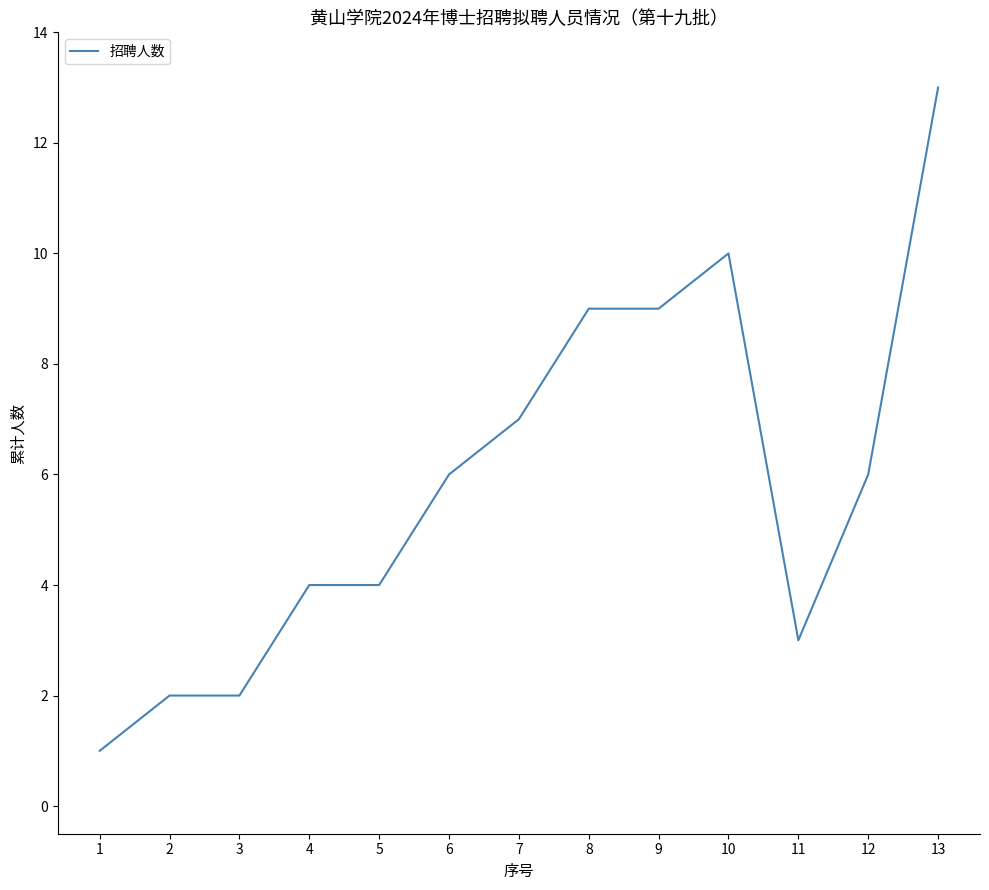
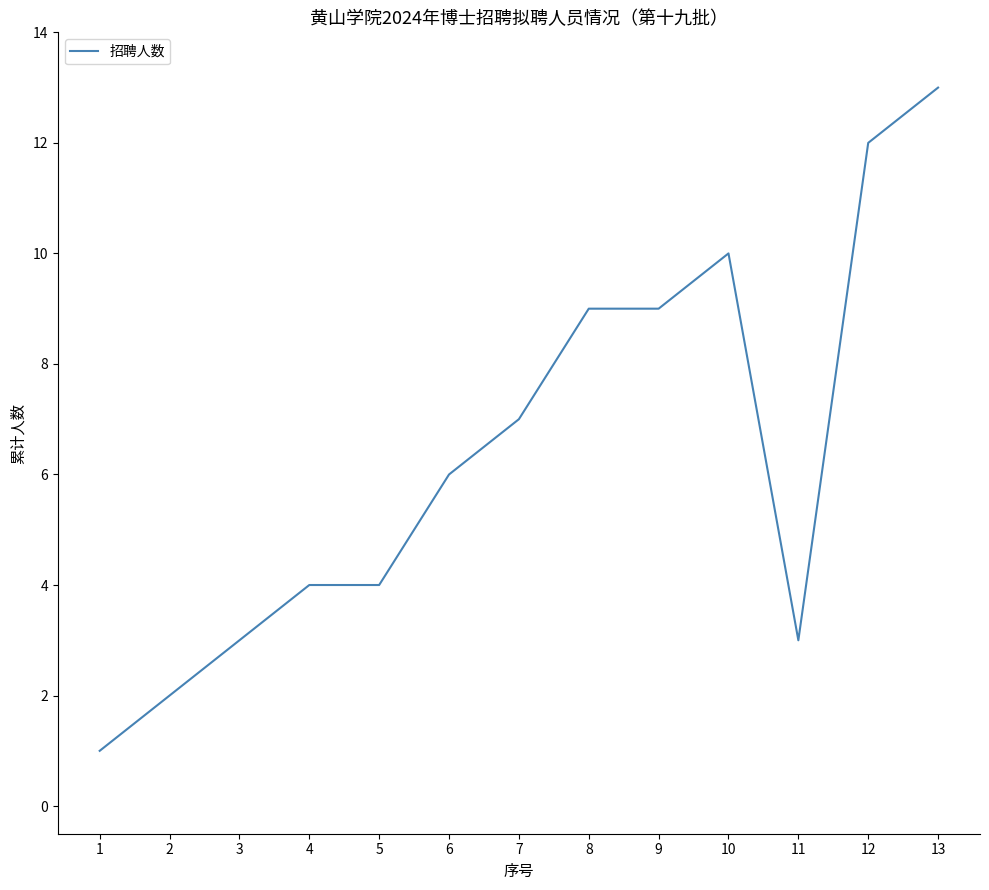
  {
    "1": 1,
    "2": 2,
-   "3": 2,
+   "3": 3,
    "4": 4,
    "5": 4,
    "6": 6,
    "7": 7,
    "8": 9,
    "9": 9,
    "10": 10,
    "11": 3,
-   "12": 6,
+   "12": 12,
    "13": 13
  }
